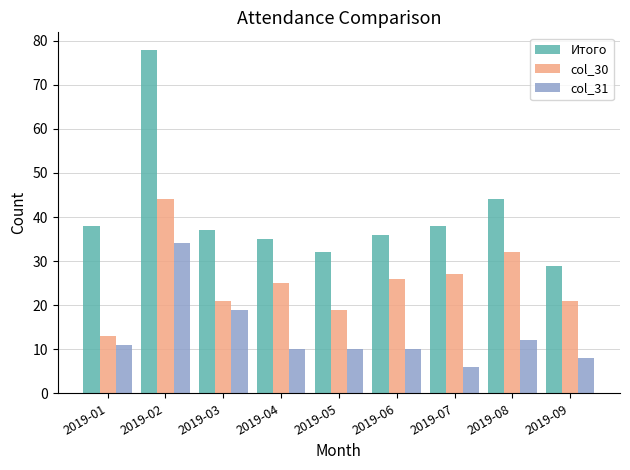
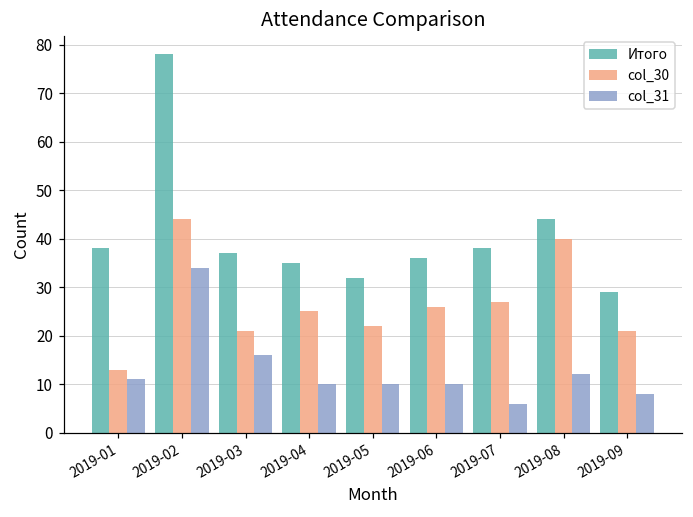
  {
    "Итого": {
      "2019-01": 38,
      "2019-02": 78,
      "2019-03": 37,
      "2019-04": 35,
      "2019-05": 32,
      "2019-06": 36,
      "2019-07": 38,
      "2019-08": 44,
      "2019-09": 29
    },
    "col_30": {
      "2019-01": 13,
      "2019-02": 44,
      "2019-03": 21,
      "2019-04": 25,
-     "2019-05": 19,
+     "2019-05": 22,
      "2019-06": 26,
      "2019-07": 27,
-     "2019-08": 32,
+     "2019-08": 40,
      "2019-09": 21
    },
    "col_31": {
      "2019-01": 11,
      "2019-02": 34,
-     "2019-03": 19,
+     "2019-03": 16,
      "2019-04": 10,
      "2019-05": 10,
      "2019-06": 10,
      "2019-07": 6,
      "2019-08": 12,
      "2019-09": 8
    }
  }
